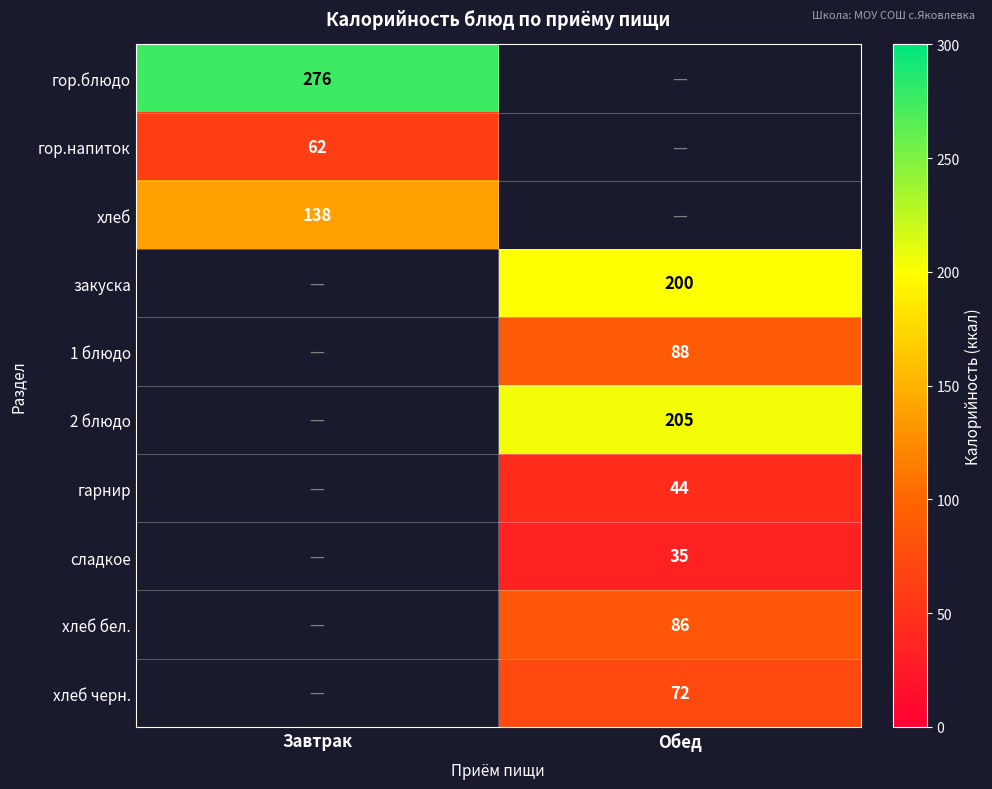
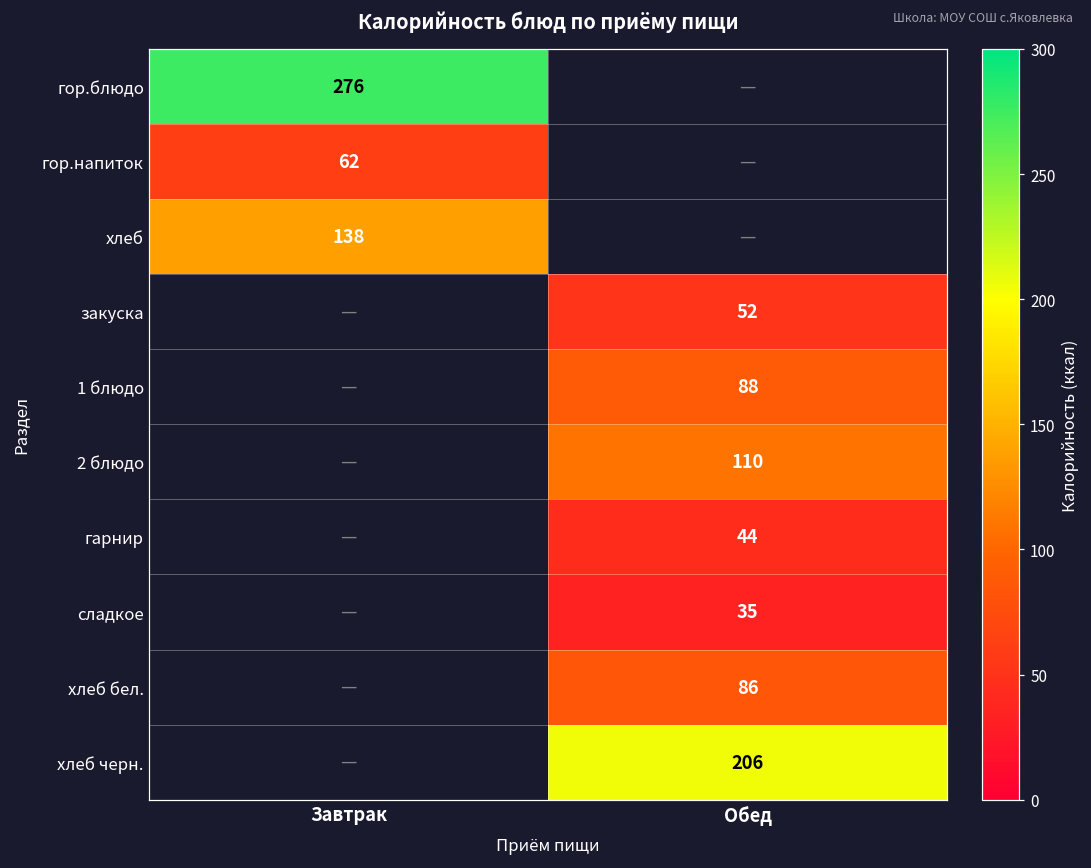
  {
    "гор.блюдо": {
      "Завтрак": 276
    },
    "гор.напиток": {
      "Завтрак": 62
    },
    "хлеб": {
      "Завтрак": 138
    },
    "закуска": {
-     "Обед": 200
+     "Обед": 52
    },
    "1 блюдо": {
      "Обед": 88
    },
    "2 блюдо": {
-     "Обед": 205
+     "Обед": 110
    },
    "гарнир": {
      "Обед": 44
    },
    "сладкое": {
      "Обед": 35
    },
    "хлеб бел.": {
      "Обед": 86
    },
    "хлеб черн.": {
-     "Обед": 72
+     "Обед": 206
    }
  }
